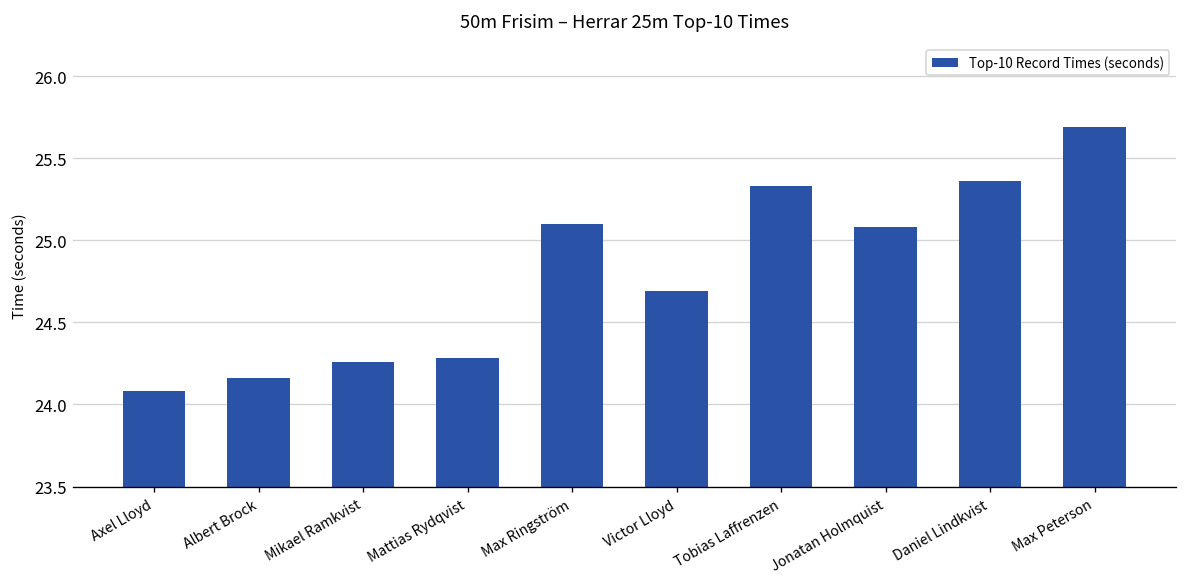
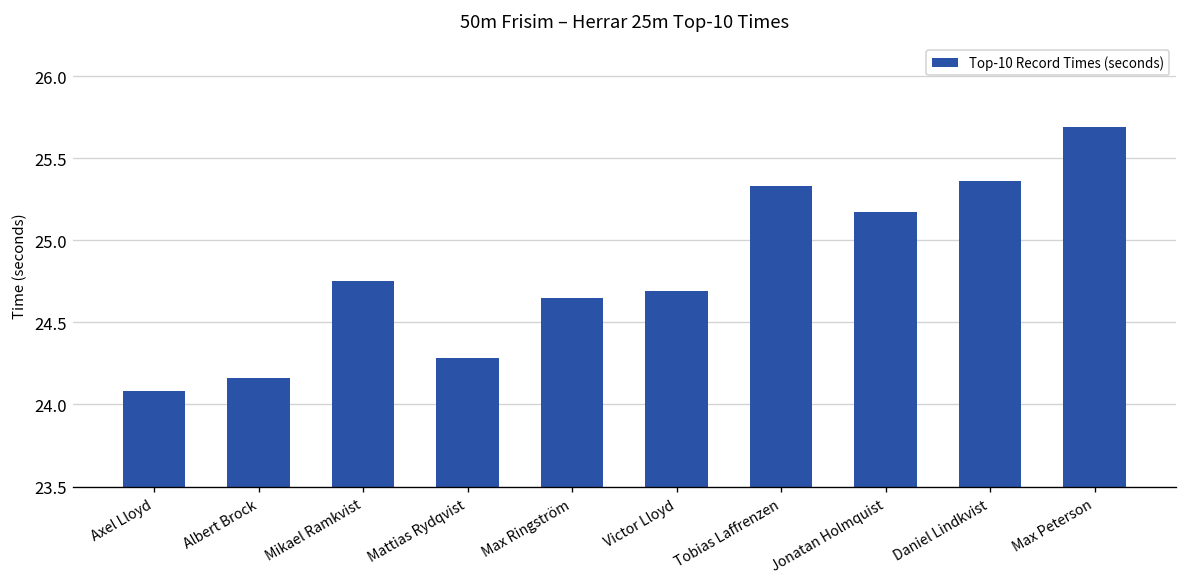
  {
    "Axel Lloyd": 24.08,
    "Albert Brock": 24.16,
-   "Mikael Ramkvist": 24.26,
+   "Mikael Ramkvist": 24.75,
    "Mattias Rydqvist": 24.28,
-   "Max Ringström": 25.10,
+   "Max Ringström": 24.65,
    "Victor Lloyd": 24.69,
    "Tobias Laffrenzen": 25.33,
-   "Jonatan Holmquist": 25.08,
+   "Jonatan Holmquist": 25.17,
    "Daniel Lindkvist": 25.36,
    "Max Peterson": 25.69
  }
